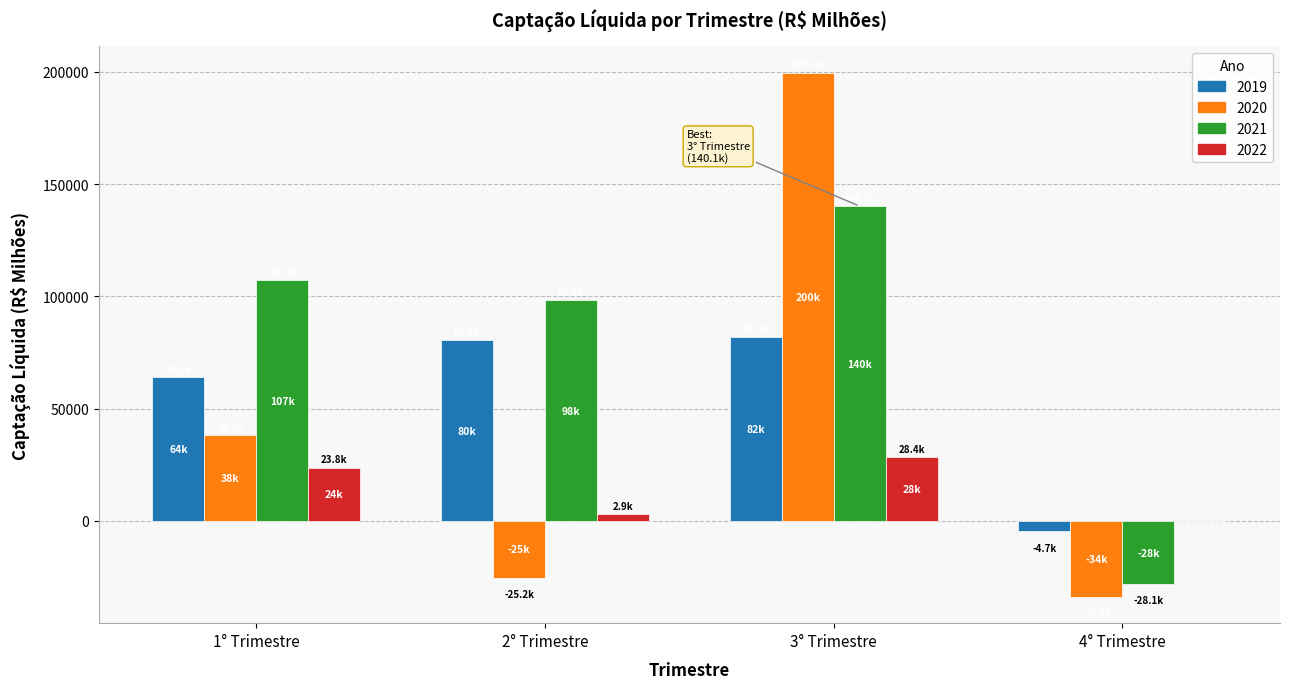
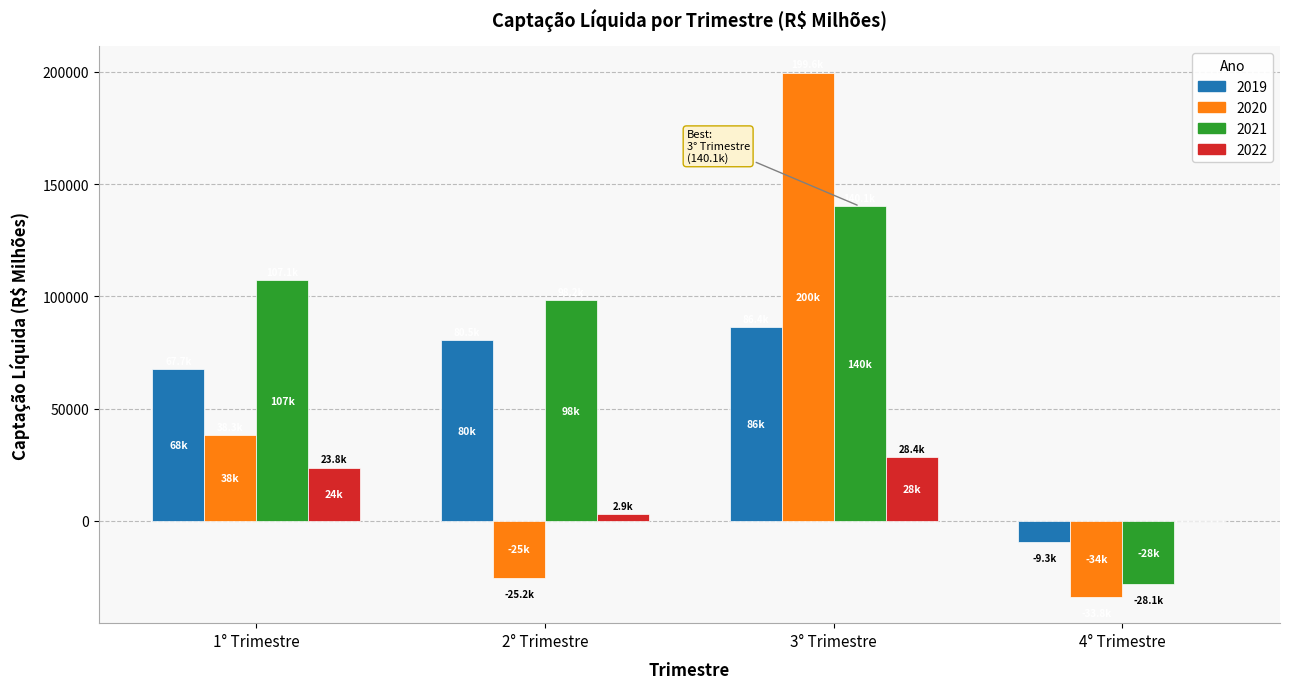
  {
    "2019": {
-     "1° Trimestre": "64k",
+     "1° Trimestre": "68k",
      "2° Trimestre": "80k",
-     "3° Trimestre": "82k",
-     "4° Trimestre": "-4.7k"
+     "3° Trimestre": "86k",
+     "4° Trimestre": "-9.3k"
    },
    "2020": {
      "1° Trimestre": "38k",
      "2° Trimestre": "-25.2k",
      "3° Trimestre": "200k",
      "4° Trimestre": "-34k"
    },
    "2021": {
      "1° Trimestre": "107k",
      "2° Trimestre": "98k",
      "3° Trimestre": "140k",
      "4° Trimestre": "-28.1k"
    },
    "2022": {
      "1° Trimestre": "23.8k",
      "2° Trimestre": "2.9k",
      "3° Trimestre": "28.4k"
    }
  }
